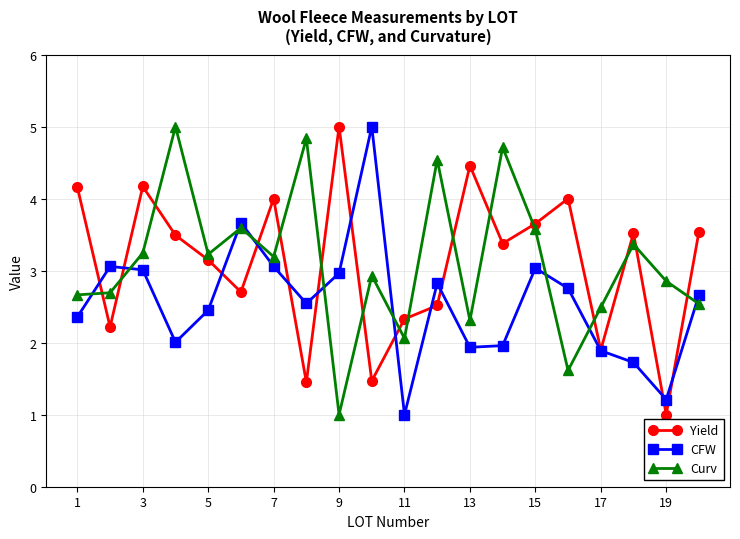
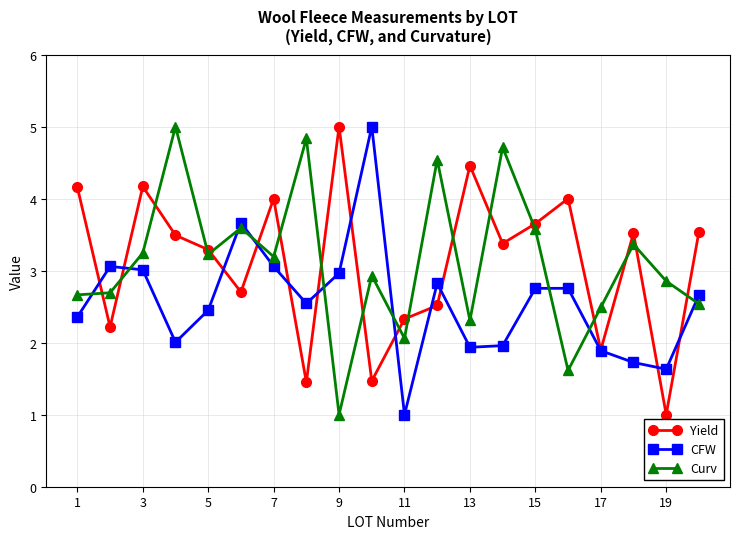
  {
    "Yield": {
      "1": 4.2,
      "3": 4.2,
-     "5": 3.1,
+     "5": 3.3,
      "7": 4.0,
      "9": 5.0,
      "11": 2.3,
      "13": 4.5,
      "15": 3.7,
      "19": 1.0
    },
    "CFW": {
      "1": 2.4,
      "3": 3.0,
      "5": 2.5,
      "7": 3.1,
      "9": 3.0,
      "11": 1.0,
      "13": 1.9,
-     "15": 3.0,
-     "19": 1.2
+     "15": 2.8,
+     "19": 1.6
    },
    "Curv": {
      "1": 2.7,
      "3": 3.2,
      "5": 3.2,
      "7": 3.2,
      "9": 1.0,
      "11": 2.1,
      "13": 2.3,
      "15": 3.6,
      "17": 2.5,
      "19": 2.9
    }
  }
